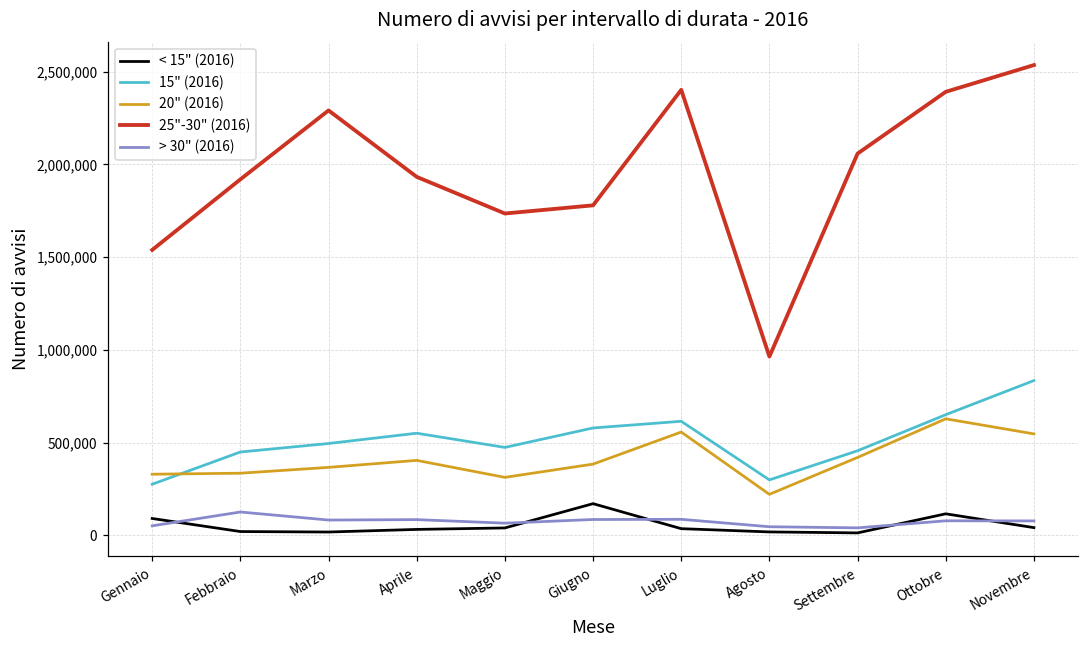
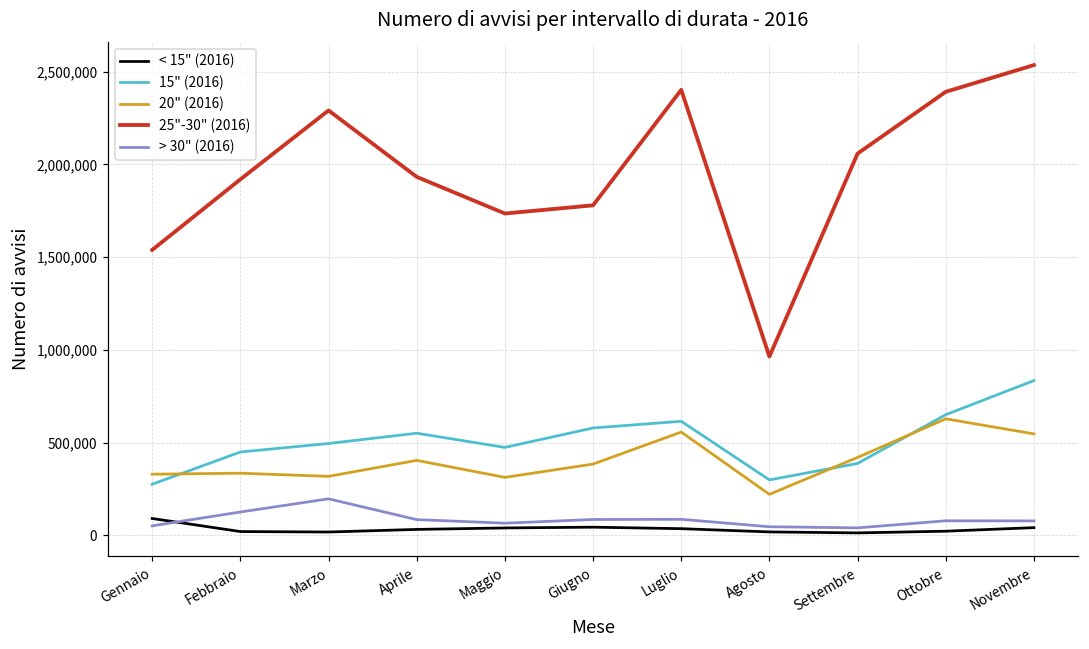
  {
    "< 15\" (2016)": {
      "Gennaio": "90,000",
      "Febbraio": "20,000",
      "Marzo": "20,000",
      "Aprile": "30,000",
      "Maggio": "40,000",
-     "Giugno": "170,000",
+     "Giugno": "40,000",
      "Luglio": "40,000",
      "Agosto": "20,000",
      "Settembre": "10,000",
-     "Ottobre": "120,000",
+     "Ottobre": "20,000",
      "Novembre": "40,000"
    },
    "15\" (2016)": {
      "Gennaio": "280,000",
      "Febbraio": "450,000",
      "Marzo": "490,000",
      "Aprile": "550,000",
      "Maggio": "470,000",
      "Giugno": "580,000",
      "Luglio": "610,000",
      "Agosto": "300,000",
-     "Settembre": "460,000",
+     "Settembre": "390,000",
      "Ottobre": "650,000",
      "Novembre": "830,000"
    },
    "20\" (2016)": {
      "Gennaio": "330,000",
      "Febbraio": "330,000",
-     "Marzo": "370,000",
+     "Marzo": "320,000",
      "Aprile": "400,000",
      "Maggio": "310,000",
      "Giugno": "380,000",
      "Luglio": "560,000",
      "Agosto": "220,000",
      "Settembre": "420,000",
      "Ottobre": "630,000",
      "Novembre": "550,000"
    },
    "25\"-30\" (2016)": {
      "Gennaio": "1,540,000",
      "Febbraio": "1,920,000",
      "Marzo": "2,290,000",
      "Aprile": "1,930,000",
      "Maggio": "1,740,000",
      "Giugno": "1,780,000",
      "Luglio": "2,400,000",
      "Agosto": "960,000",
      "Settembre": "2,060,000",
      "Ottobre": "2,390,000",
      "Novembre": "2,540,000"
    },
    "> 30\" (2016)": {
      "Gennaio": "50,000",
      "Febbraio": "130,000",
-     "Marzo": "80,000",
+     "Marzo": "200,000",
      "Aprile": "80,000",
      "Maggio": "70,000",
      "Giugno": "80,000",
      "Luglio": "90,000",
      "Agosto": "50,000",
      "Settembre": "40,000",
      "Ottobre": "80,000",
      "Novembre": "80,000"
    }
  }
